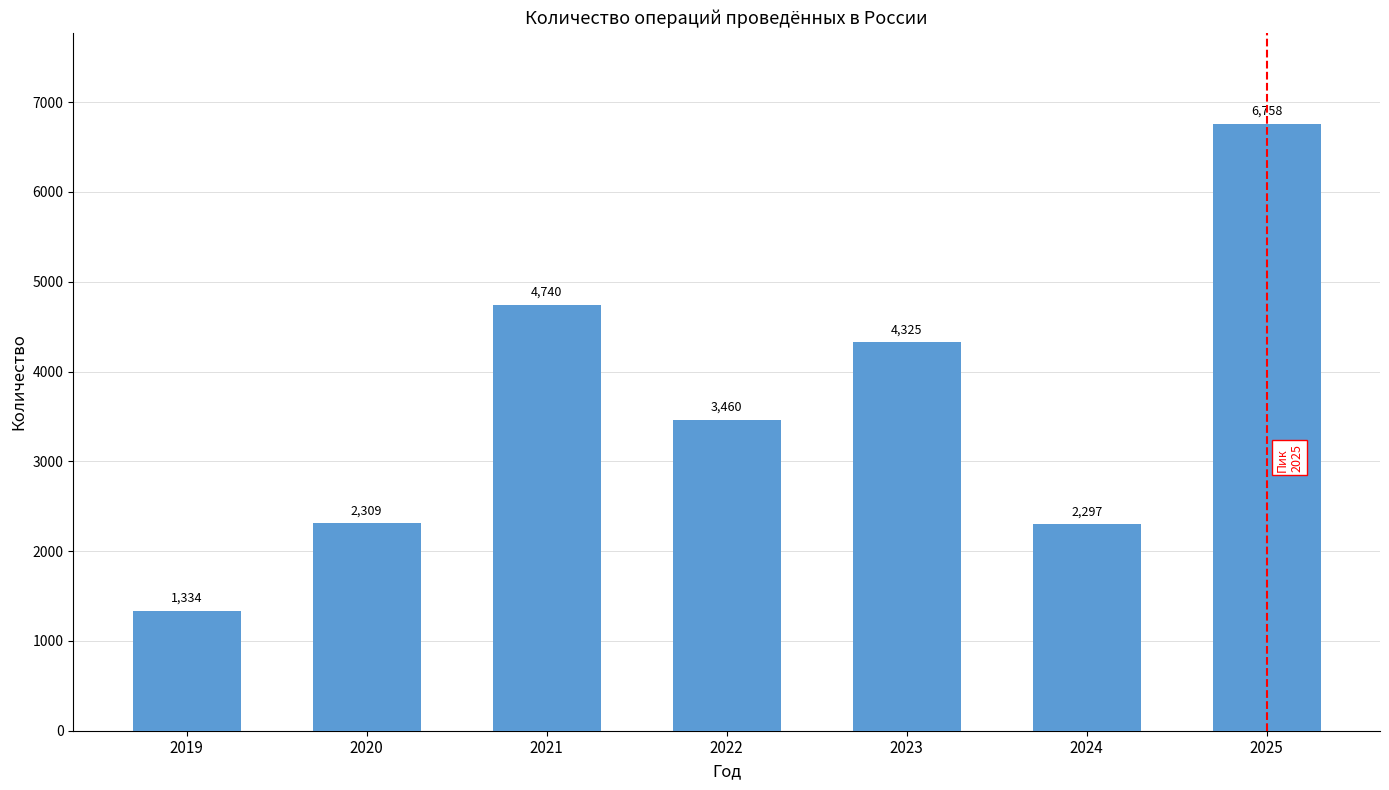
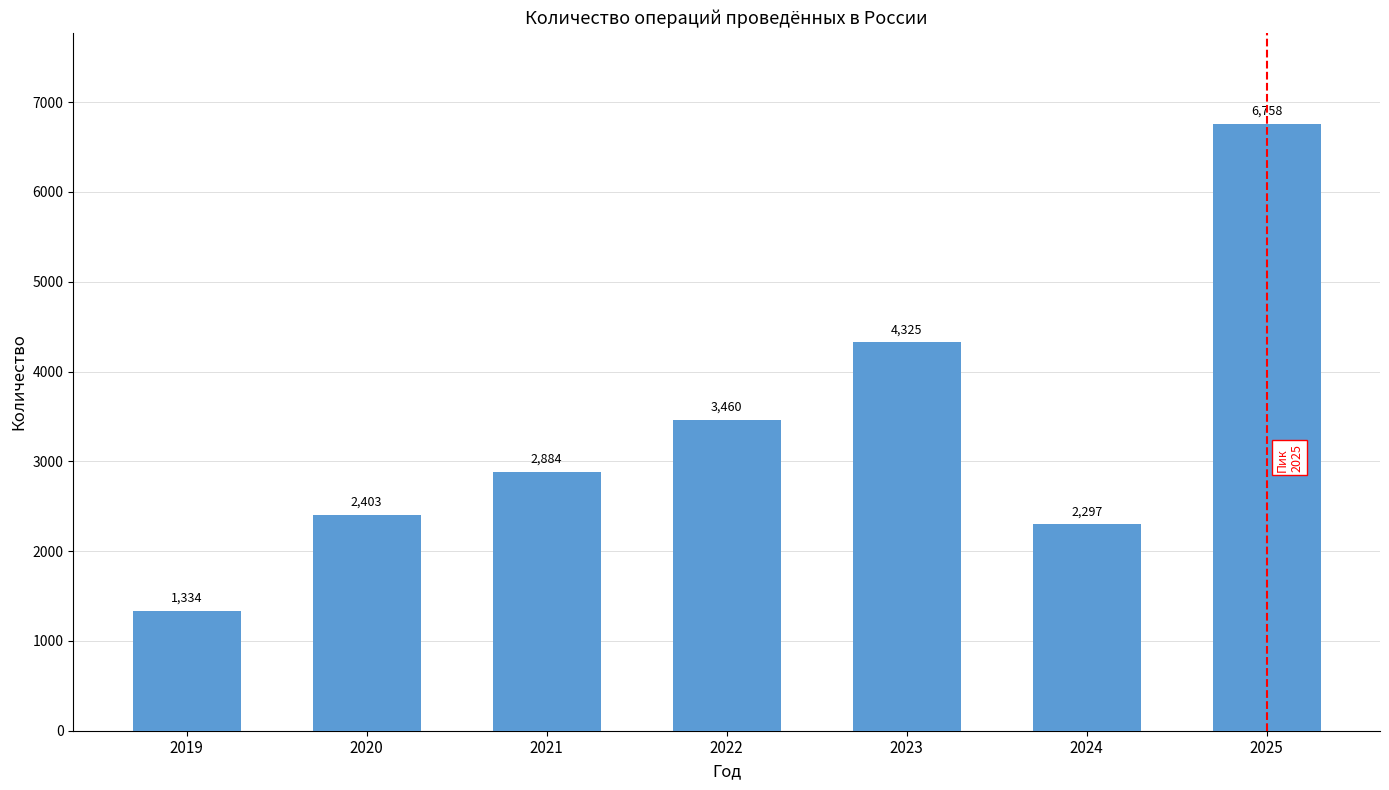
  {
    "2019": "1,334",
-   "2020": "2,309",
-   "2021": "4,740",
+   "2020": "2,403",
+   "2021": "2,884",
    "2022": "3,460",
    "2023": "4,325",
    "2024": "2,297",
    "2025": "6,758"
  }
